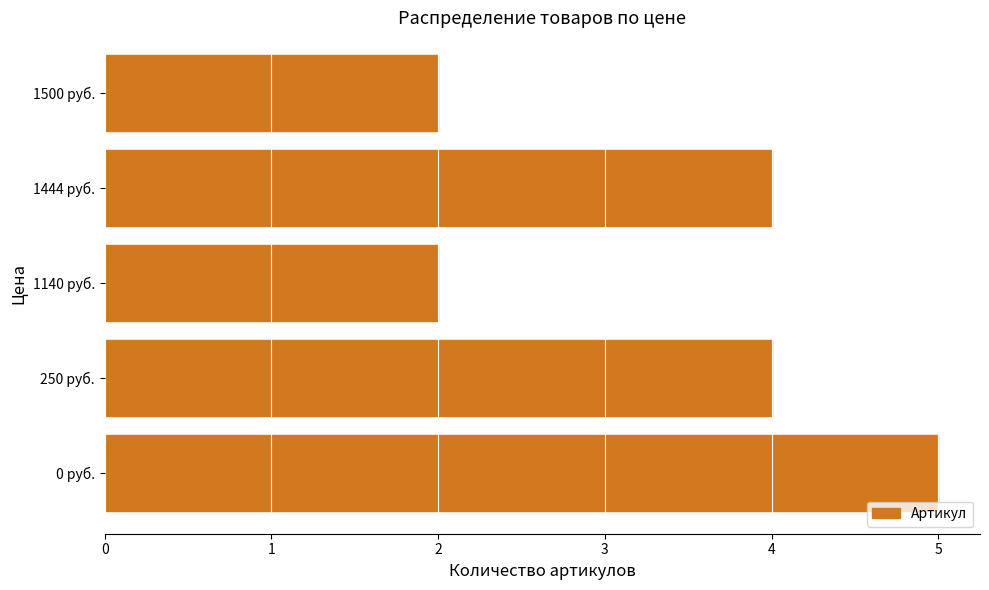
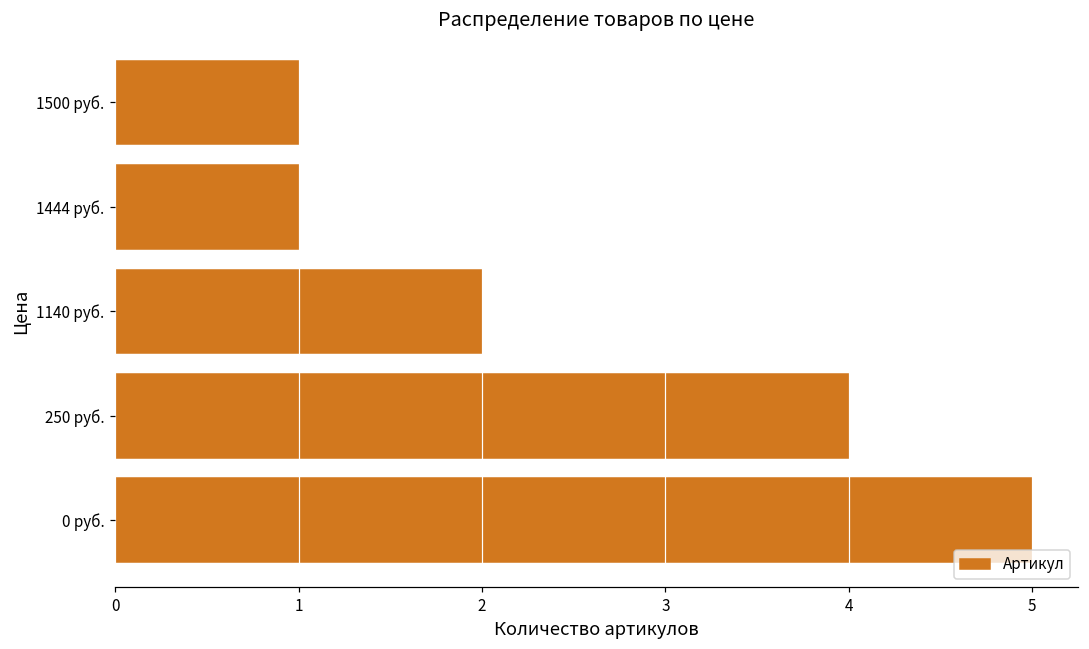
  {
-   "1500 руб.": 2,
-   "1444 руб.": 4,
+   "1500 руб.": 1,
+   "1444 руб.": 1,
    "1140 руб.": 2,
    "250 руб.": 4,
    "0 руб.": 5
  }
